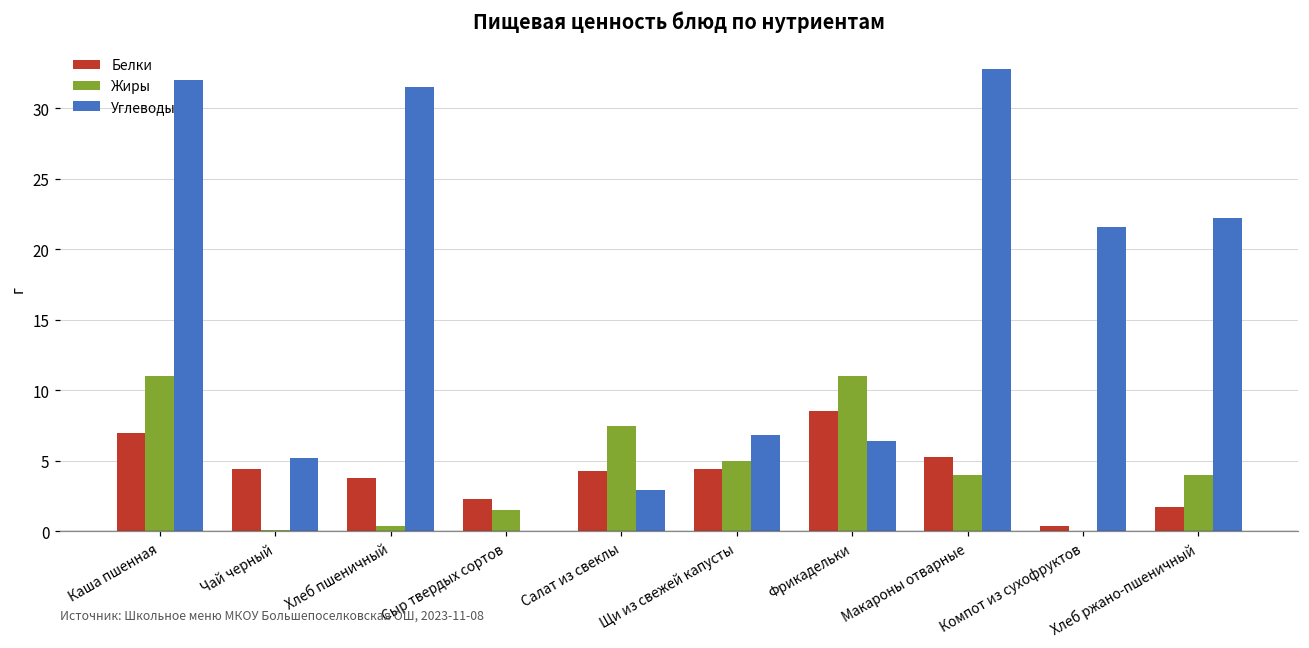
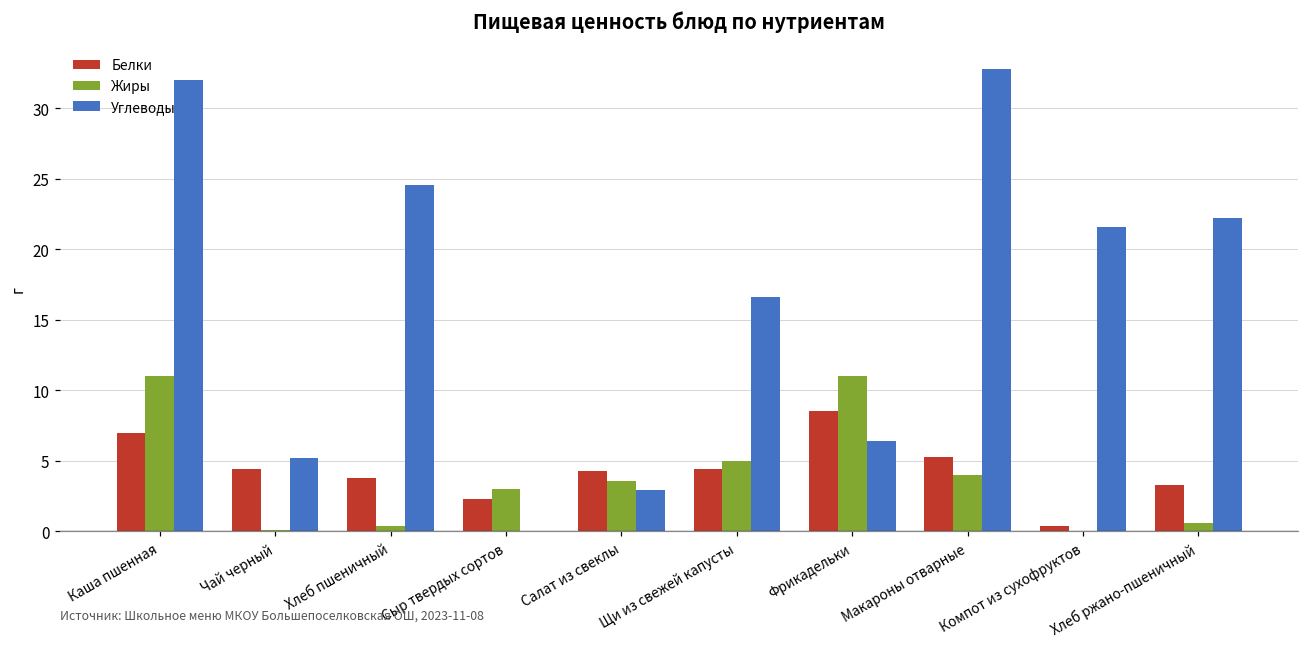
  {
    "Белки": {
      "Каша пшенная": 7.0,
      "Чай черный": 4.4,
      "Хлеб пшеничный": 3.8,
      "Сыр твердых сортов": 2.3,
      "Салат из свеклы": 4.3,
      "Щи из свежей капусты": 4.4,
      "Фрикадельки": 8.5,
      "Макароны отварные": 5.3,
      "Компот из сухофруктов": 0.4,
-     "Хлеб ржано-пшеничный": 1.7
+     "Хлеб ржано-пшеничный": 3.3
    },
    "Жиры": {
      "Каша пшенная": 11.0,
      "Хлеб пшеничный": 0.4,
-     "Сыр твердых сортов": 1.5,
-     "Салат из свеклы": 7.5,
+     "Сыр твердых сортов": 3.0,
+     "Салат из свеклы": 3.6,
      "Щи из свежей капусты": 5.0,
      "Фрикадельки": 11.0,
      "Макароны отварные": 4.0,
      "Компот из сухофруктов": 0.0,
-     "Хлеб ржано-пшеничный": 4.0
+     "Хлеб ржано-пшеничный": 0.6
    },
    "Углеводы": {
      "Каша пшенная": 32.0,
      "Чай черный": 5.2,
-     "Хлеб пшеничный": 31.5,
+     "Хлеб пшеничный": 24.6,
      "Сыр твердых сортов": 0.0,
      "Салат из свеклы": 2.9,
-     "Щи из свежей капусты": 6.8,
+     "Щи из свежей капусты": 16.6,
      "Фрикадельки": 6.4,
      "Макароны отварные": 32.8,
      "Компот из сухофруктов": 21.6,
      "Хлеб ржано-пшеничный": 22.2
    }
  }
